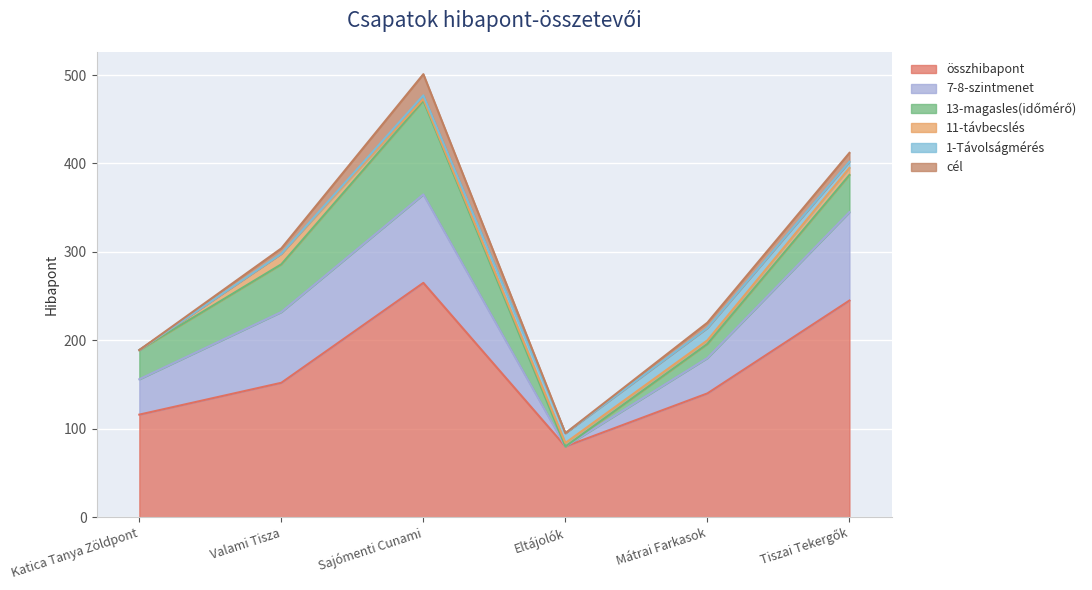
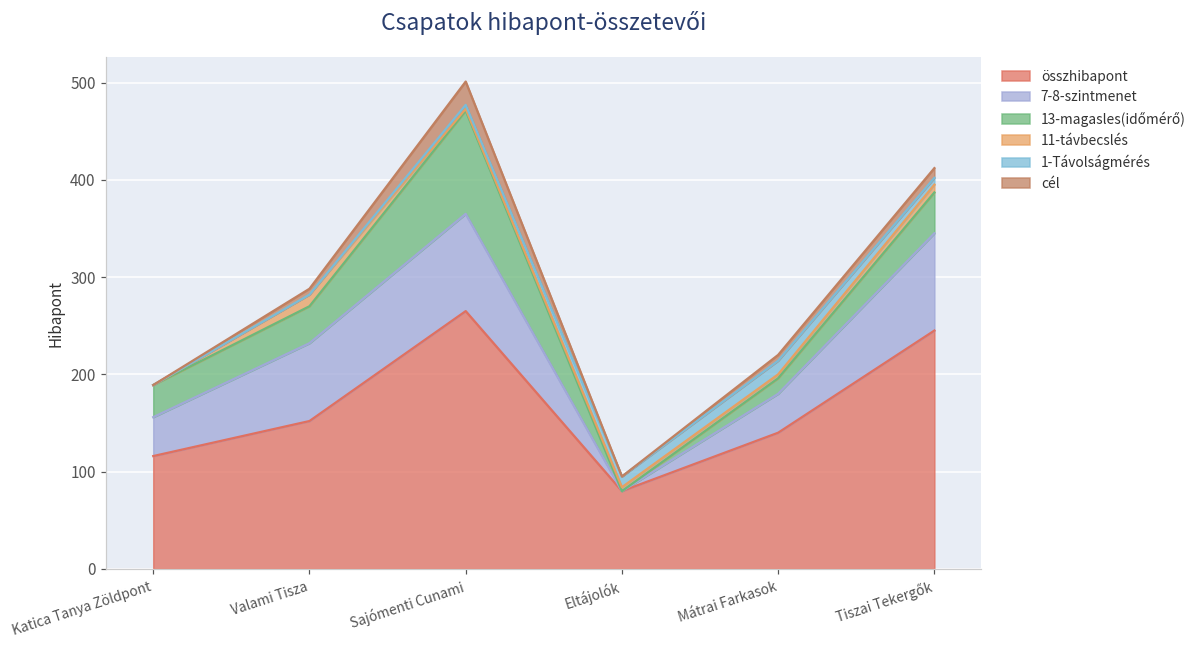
  {
    "13-magasles(időmérő)": {
-     "Valami Tisza": 50,
+     "Valami Tisza": 40,
      "Mátrai Farkasok": 20,
      "Tiszai Tekergők": 40
    }
  }
